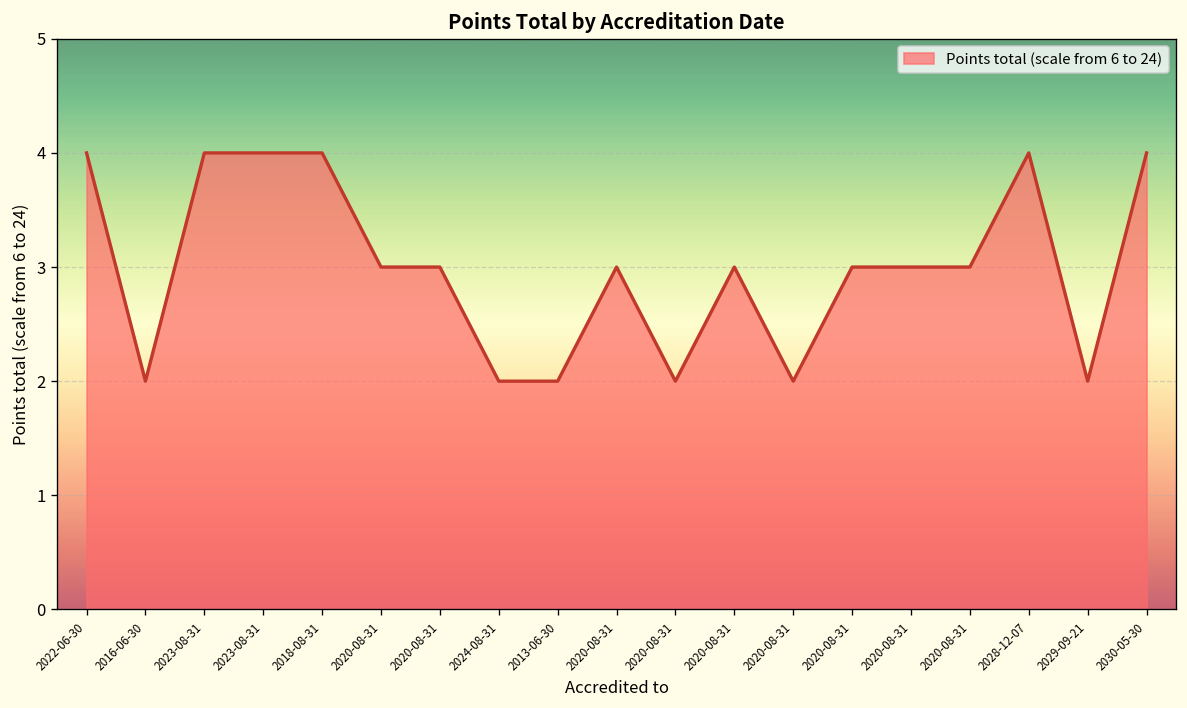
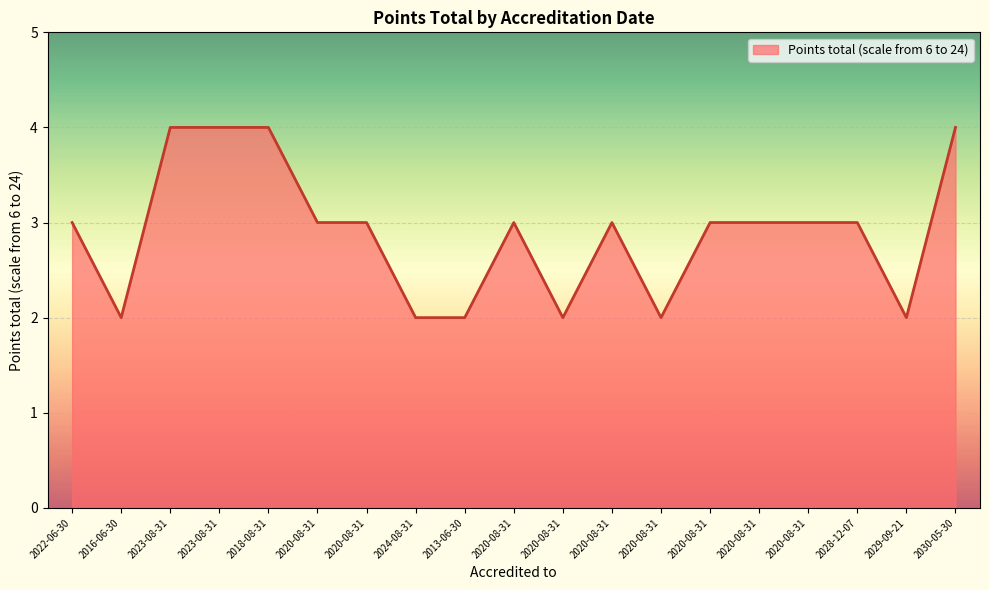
  {
-   "2022-06-30": 4,
+   "2022-06-30": 3,
    "2016-06-30": 2,
    "2018-08-31": 4,
    "2024-08-31": 2,
    "2013-06-30": 2,
-   "2028-12-07": 4,
+   "2028-12-07": 3,
    "2029-09-21": 2,
    "2030-05-30": 4
  }
